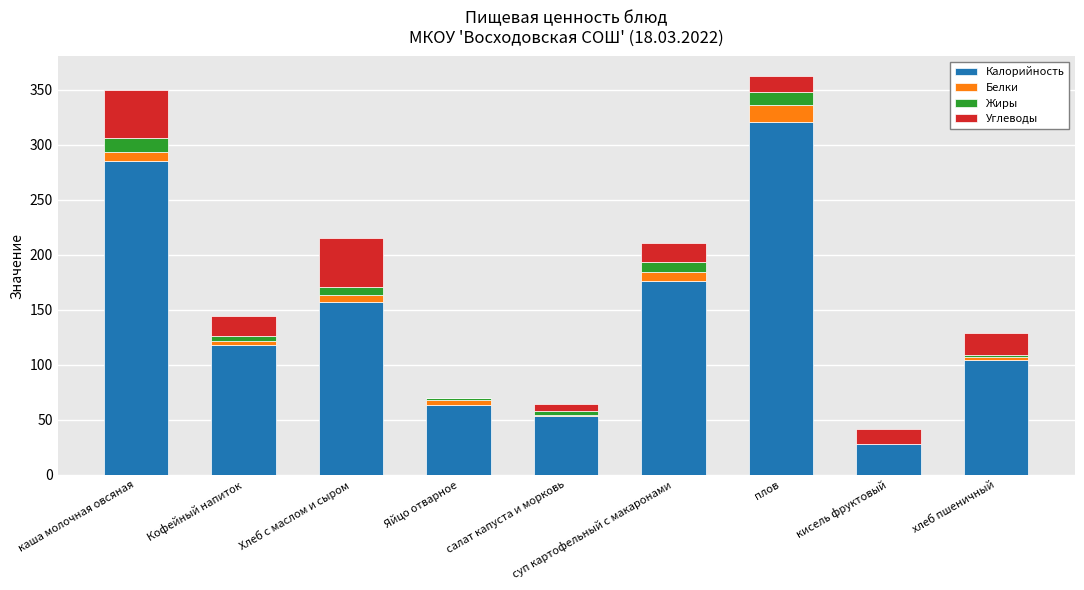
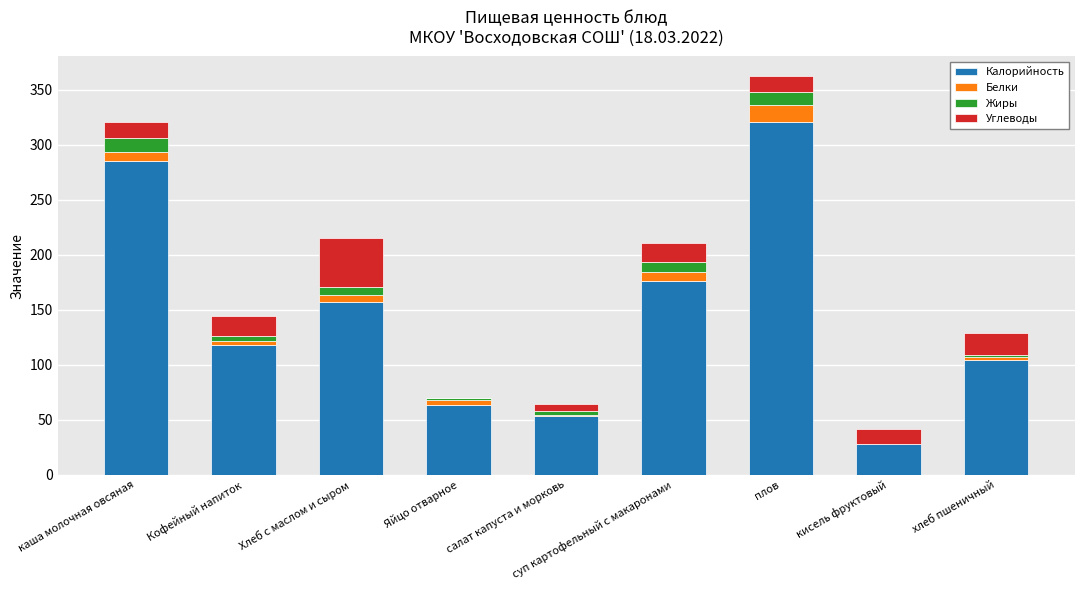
  {
    "Калорийность": {
      "каша молочная овсяная": 285,
      "Кофейный напиток": 118,
      "Хлеб с маслом и сыром": 157,
      "Яйцо отварное": 63,
      "салат капуста и морковь": 53,
      "суп картофельный с макаронами": 176,
      "плов": 321,
      "кисель фруктовый": 28,
      "хлеб пшеничный": 104
    },
    "Белки": {
      "каша молочная овсяная": 8,
      "Кофейный напиток": 4,
      "Хлеб с маслом и сыром": 6,
      "Яйцо отварное": 5,
      "суп картофельный с макаронами": 8,
      "плов": 15,
      "кисель фруктовый": 0,
      "хлеб пшеничный": 3
    },
    "Жиры": {
      "каша молочная овсяная": 13,
      "Кофейный напиток": 4,
      "Хлеб с маслом и сыром": 8,
      "салат капуста и морковь": 4,
      "суп картофельный с макаронами": 9,
      "плов": 12,
      "кисель фруктовый": 0
    },
    "Углеводы": {
-     "каша молочная овсяная": 44,
+     "каша молочная овсяная": 15,
      "Кофейный напиток": 18,
      "Хлеб с маслом и сыром": 44,
      "Яйцо отварное": 0,
      "салат капуста и морковь": 6,
      "суп картофельный с макаронами": 18,
      "плов": 14,
      "кисель фруктовый": 14,
      "хлеб пшеничный": 21
    }
  }
